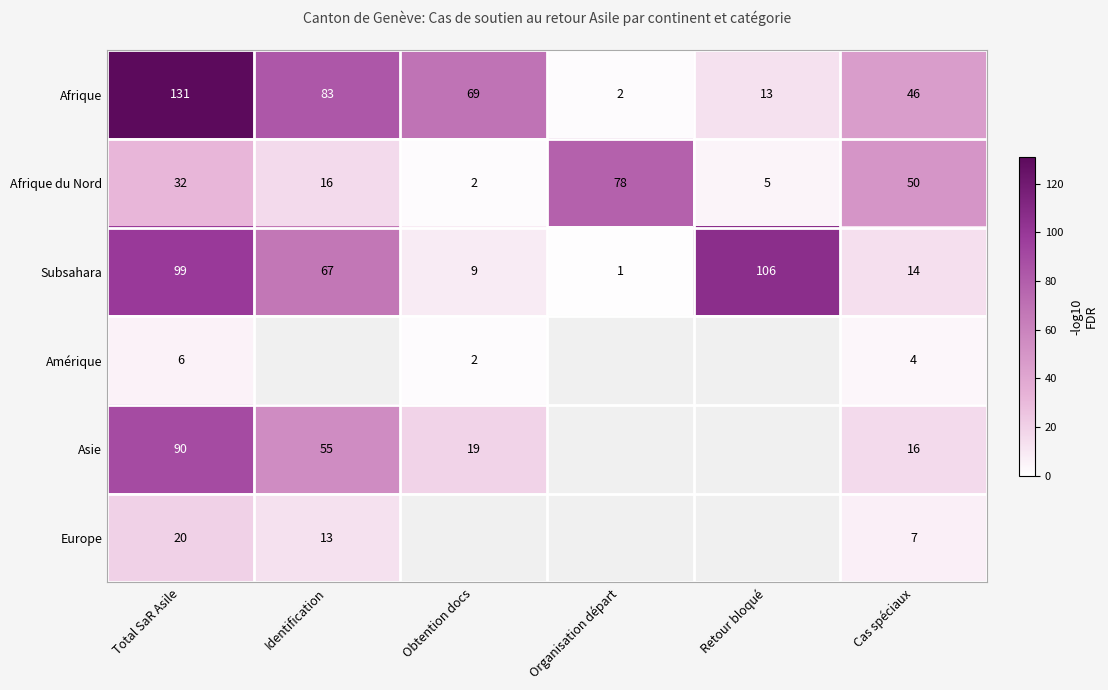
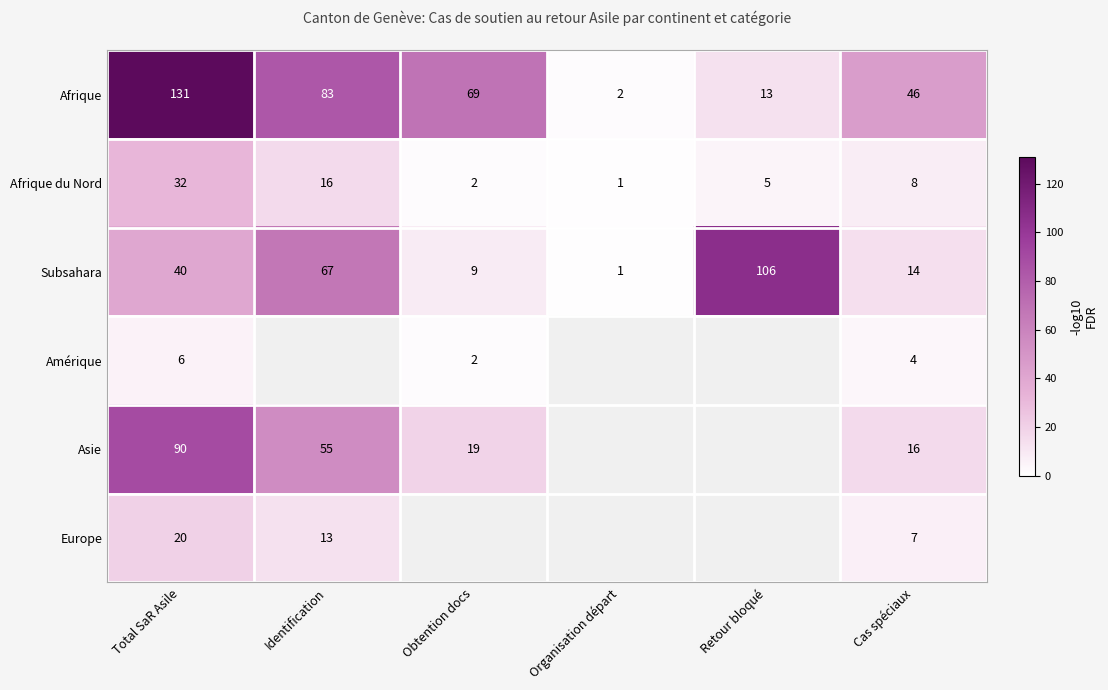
  {
    "Afrique": {
      "Total SaR Asile": 131,
      "Identification": 83,
      "Obtention docs": 69,
      "Organisation départ": 2,
      "Retour bloqué": 13,
      "Cas spéciaux": 46
    },
    "Afrique du Nord": {
      "Total SaR Asile": 32,
      "Identification": 16,
      "Obtention docs": 2,
-     "Organisation départ": 78,
+     "Organisation départ": 1,
      "Retour bloqué": 5,
-     "Cas spéciaux": 50
+     "Cas spéciaux": 8
    },
    "Subsahara": {
-     "Total SaR Asile": 99,
+     "Total SaR Asile": 40,
      "Identification": 67,
      "Obtention docs": 9,
      "Organisation départ": 1,
      "Retour bloqué": 106,
      "Cas spéciaux": 14
    },
    "Amérique": {
      "Total SaR Asile": 6,
      "Obtention docs": 2,
      "Cas spéciaux": 4
    },
    "Asie": {
      "Total SaR Asile": 90,
      "Identification": 55,
      "Obtention docs": 19,
      "Cas spéciaux": 16
    },
    "Europe": {
      "Total SaR Asile": 20,
      "Identification": 13,
      "Cas spéciaux": 7
    }
  }
